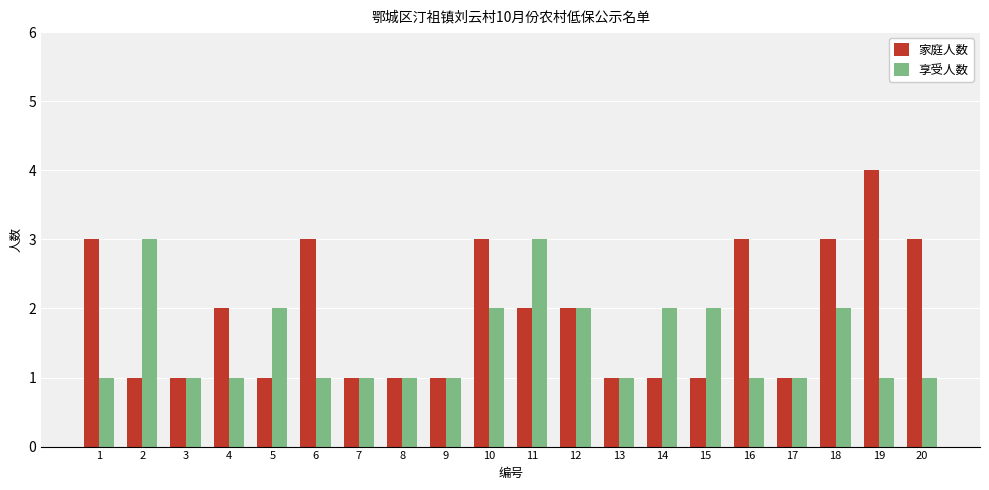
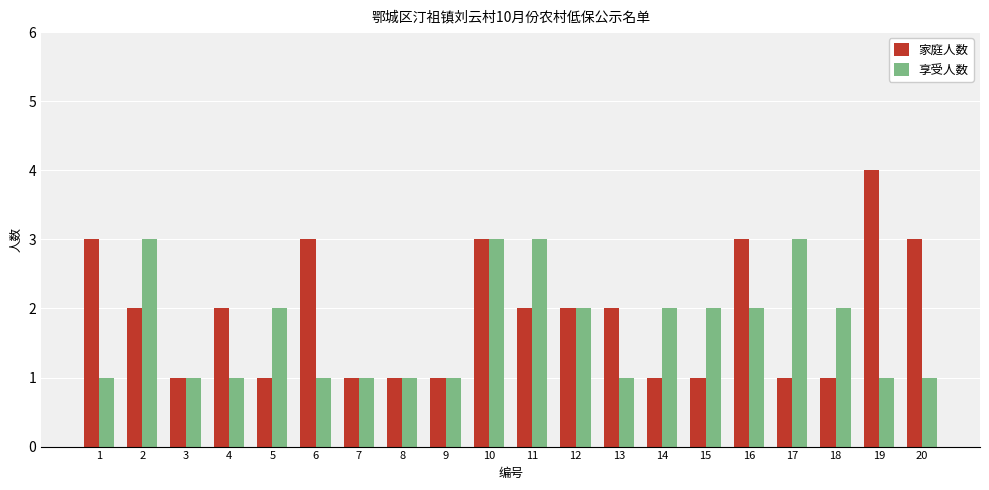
  {
    "家庭人数": {
      "1": 3,
-     "2": 1,
+     "2": 2,
      "3": 1,
      "4": 2,
      "5": 1,
      "6": 3,
      "7": 1,
      "8": 1,
      "9": 1,
      "10": 3,
      "11": 2,
      "12": 2,
-     "13": 1,
+     "13": 2,
      "14": 1,
      "15": 1,
      "16": 3,
      "17": 1,
-     "18": 3,
+     "18": 1,
      "19": 4,
      "20": 3
    },
    "享受人数": {
      "1": 1,
      "2": 3,
      "3": 1,
      "4": 1,
      "5": 2,
      "6": 1,
      "7": 1,
      "8": 1,
      "9": 1,
-     "10": 2,
+     "10": 3,
      "11": 3,
      "12": 2,
      "13": 1,
      "14": 2,
      "15": 2,
-     "16": 1,
-     "17": 1,
+     "16": 2,
+     "17": 3,
      "18": 2,
      "19": 1,
      "20": 1
    }
  }
